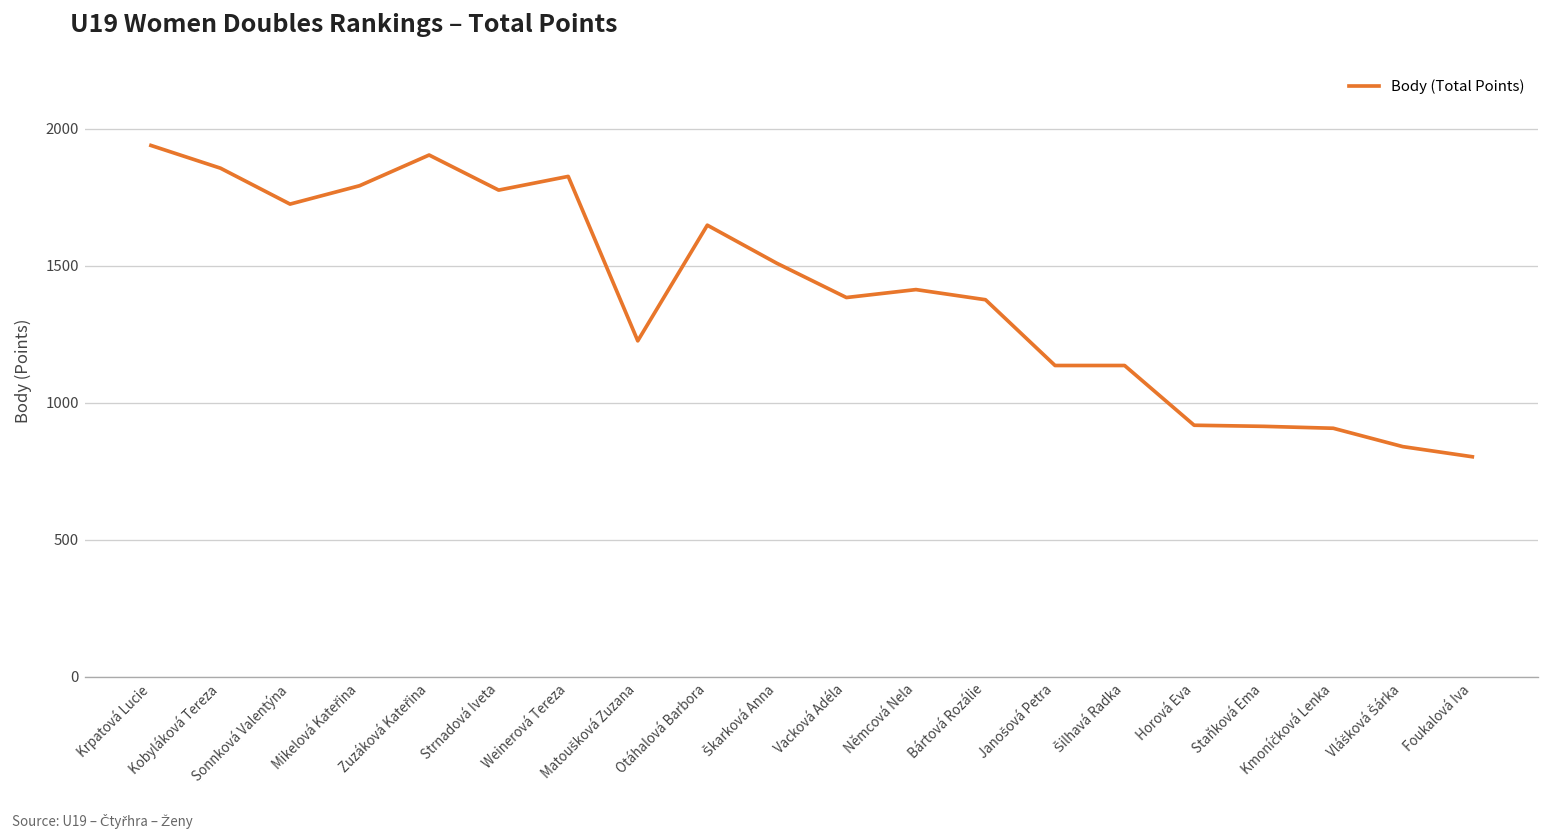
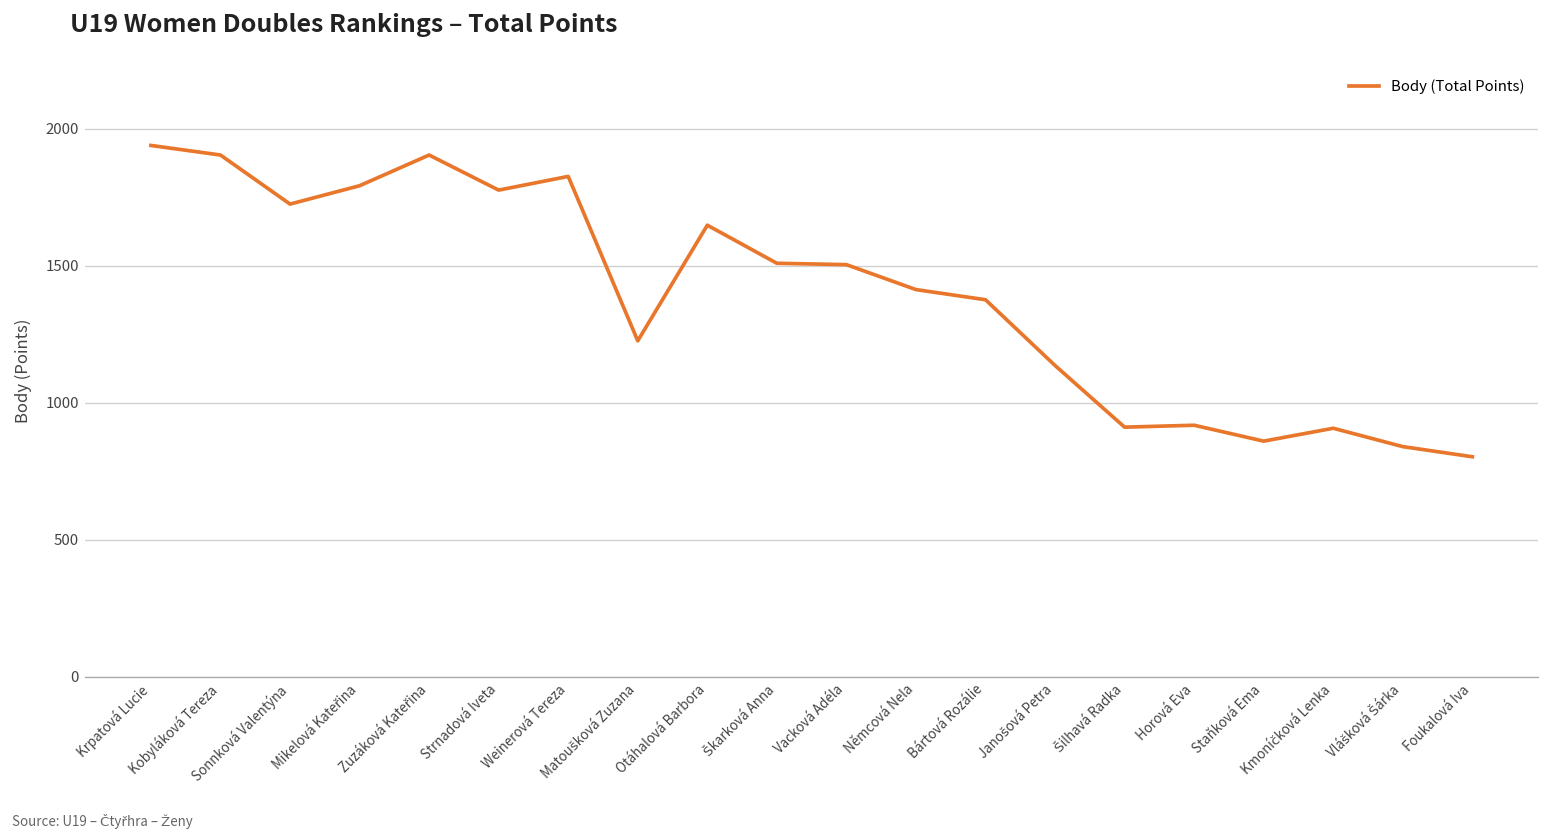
  {
    "Krpatová Lucie": 1940,
-   "Kobyláková Tereza": 1860,
+   "Kobyláková Tereza": 1900,
    "Sonnková Valentýna": 1730,
    "Mikelová Kateřina": 1790,
    "Zuzáková Kateřina": 1900,
    "Strnadová Iveta": 1780,
    "Weinerová Tereza": 1830,
    "Matoušková Zuzana": 1230,
    "Otáhalová Barbora": 1650,
    "Škarková Anna": 1510,
-   "Vacková Adéla": 1380,
+   "Vacková Adéla": 1500,
    "Němcová Nela": 1410,
    "Bártová Rozálie": 1380,
    "Janošová Petra": 1140,
-   "Šilhavá Radka": 1140,
+   "Šilhavá Radka": 910,
    "Horová Eva": 920,
-   "Staňková Ema": 910,
+   "Staňková Ema": 860,
    "Kmoníčková Lenka": 910,
    "Vlášková Šárka": 840,
    "Foukalová Iva": 800
  }
